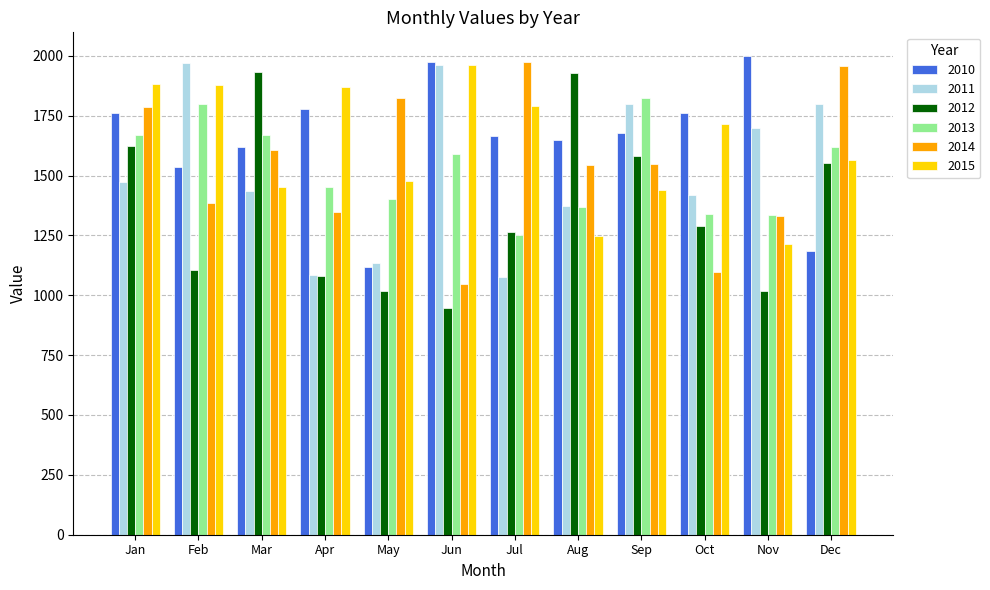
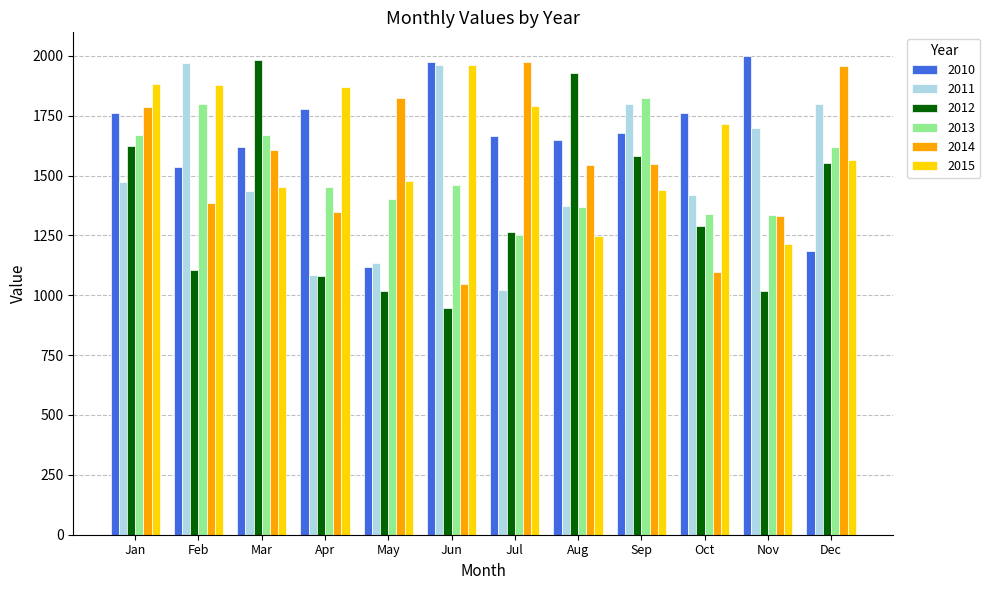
  {
    "2010": {
      "Jan": 1760,
      "Feb": 1530,
      "Mar": 1620,
      "Apr": 1780,
      "May": 1120,
      "Jun": 1970,
      "Jul": 1660,
      "Aug": 1650,
      "Sep": 1680,
      "Oct": 1760,
      "Nov": 2000,
      "Dec": 1190
    },
    "2011": {
      "Jan": 1470,
      "Feb": 1970,
      "Mar": 1440,
      "Apr": 1080,
      "May": 1130,
      "Jun": 1960,
-     "Jul": 1080,
+     "Jul": 1020,
      "Aug": 1370,
      "Sep": 1800,
      "Oct": 1420,
      "Nov": 1700,
      "Dec": 1800
    },
    "2012": {
      "Jan": 1620,
      "Feb": 1110,
-     "Mar": 1930,
+     "Mar": 1980,
      "Apr": 1080,
      "May": 1020,
      "Jun": 950,
      "Jul": 1260,
      "Aug": 1930,
      "Sep": 1580,
      "Oct": 1290,
      "Nov": 1020,
      "Dec": 1550
    },
    "2013": {
      "Jan": 1670,
      "Feb": 1800,
      "Mar": 1670,
      "Apr": 1450,
      "May": 1400,
-     "Jun": 1590,
+     "Jun": 1460,
      "Jul": 1250,
      "Aug": 1370,
      "Sep": 1820,
      "Oct": 1340,
      "Nov": 1330,
      "Dec": 1620
    }
  }
